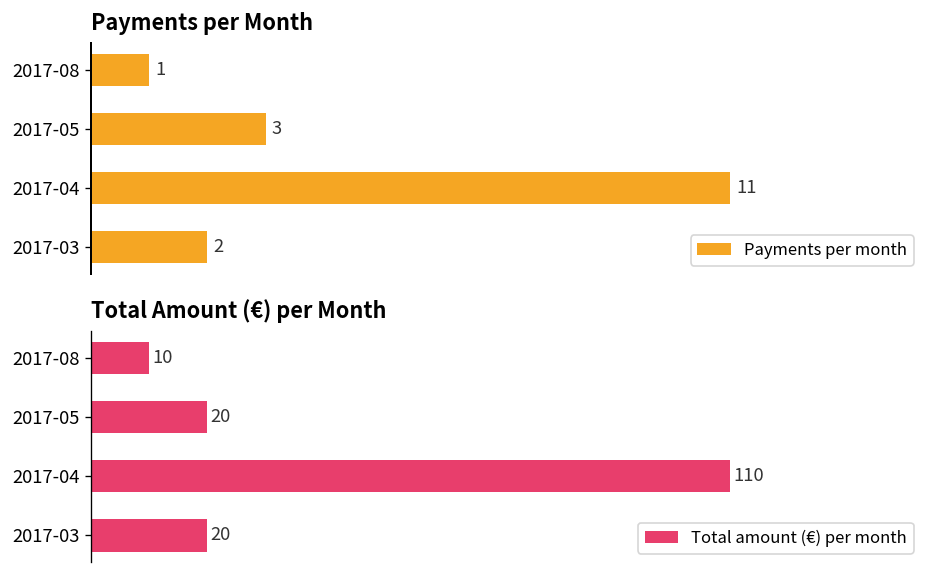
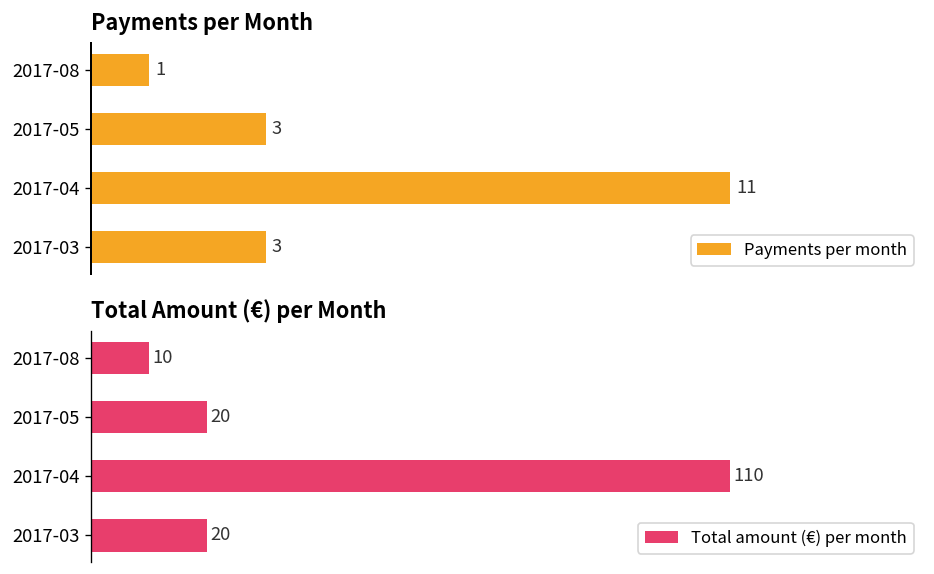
  {
    "Payments per Month": {
      "2017-08": 1,
      "2017-05": 3,
      "2017-04": 11,
-     "2017-03": 2
+     "2017-03": 3
    },
    "Total Amount (€) per Month": {
      "2017-08": 10,
      "2017-05": 20,
      "2017-04": 110,
      "2017-03": 20
    }
  }
